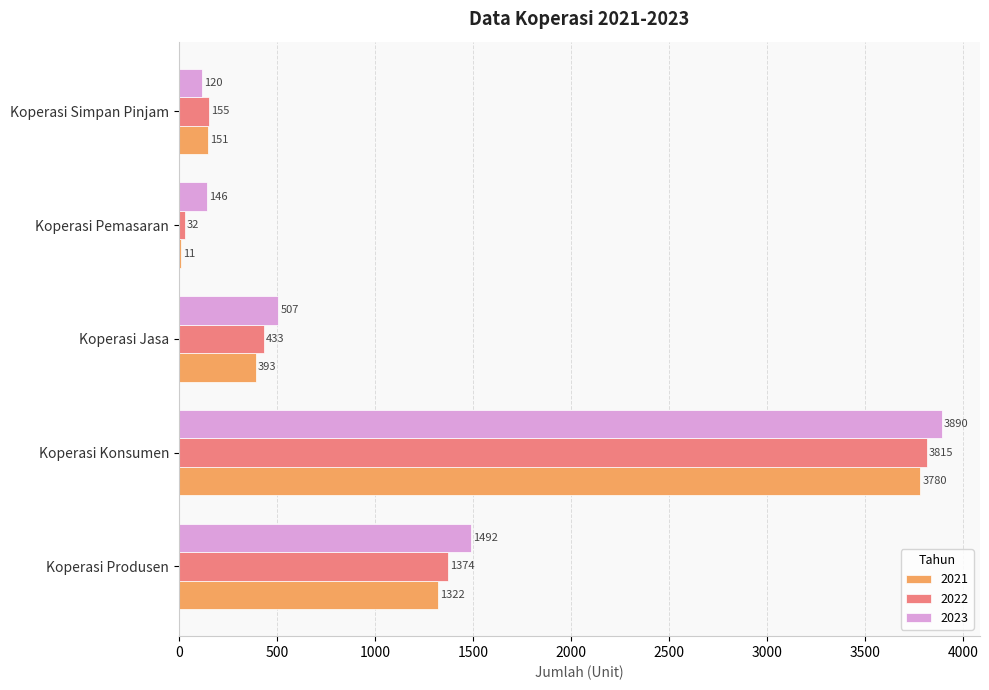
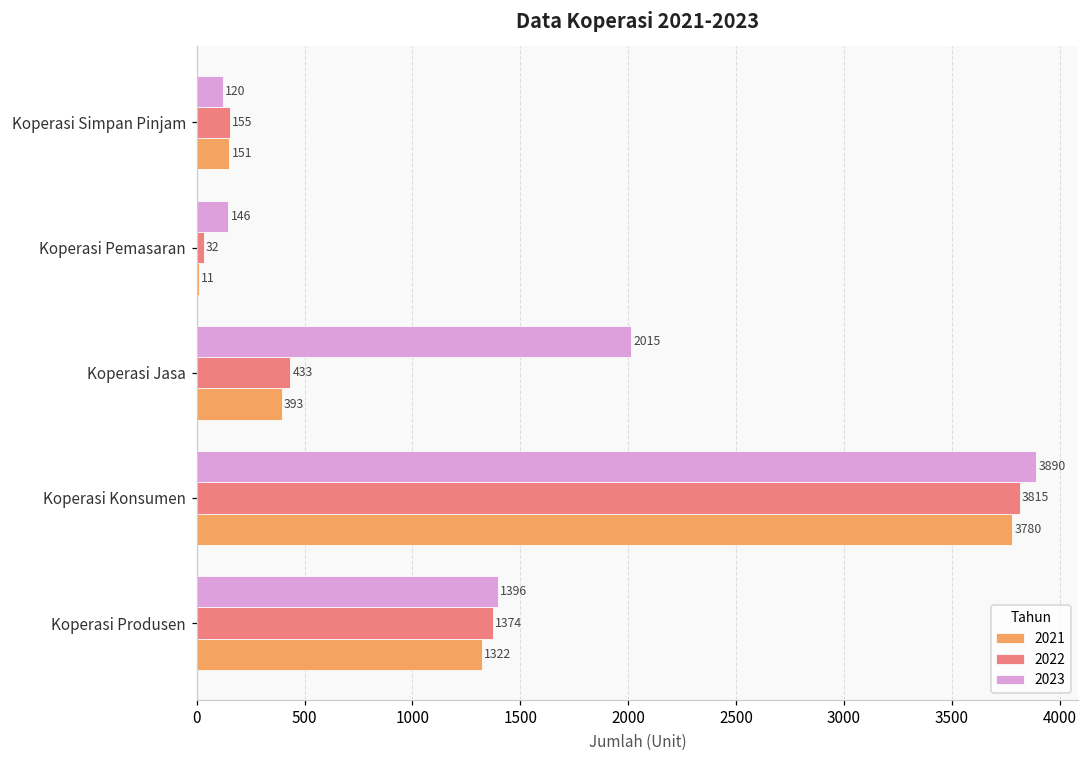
  {
    "2023": {
      "Koperasi Simpan Pinjam": 120,
      "Koperasi Pemasaran": 146,
-     "Koperasi Jasa": 507,
+     "Koperasi Jasa": 2015,
      "Koperasi Konsumen": 3890,
-     "Koperasi Produsen": 1492
+     "Koperasi Produsen": 1396
    }
  }
